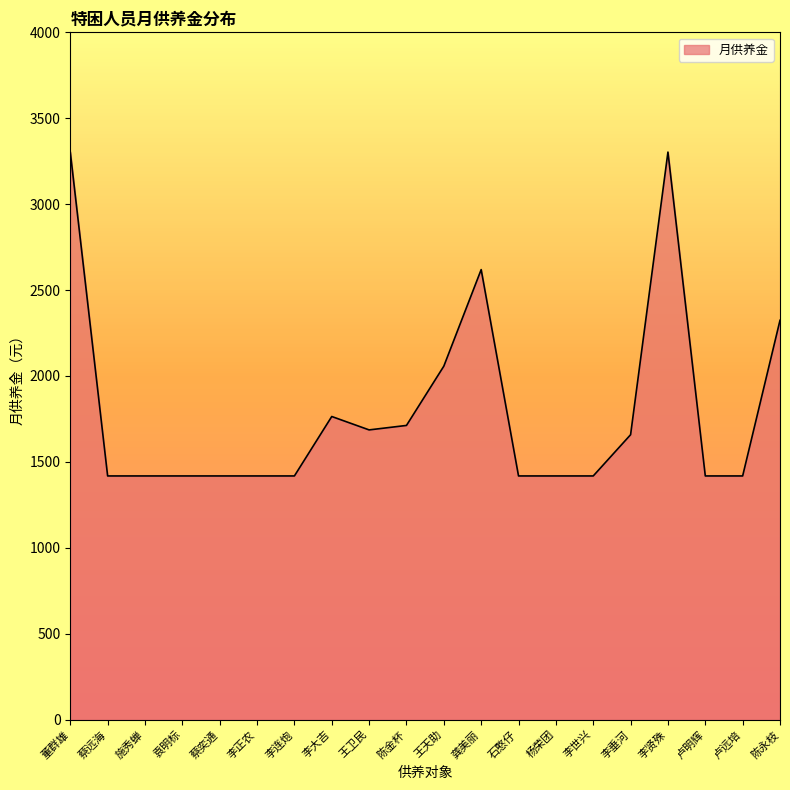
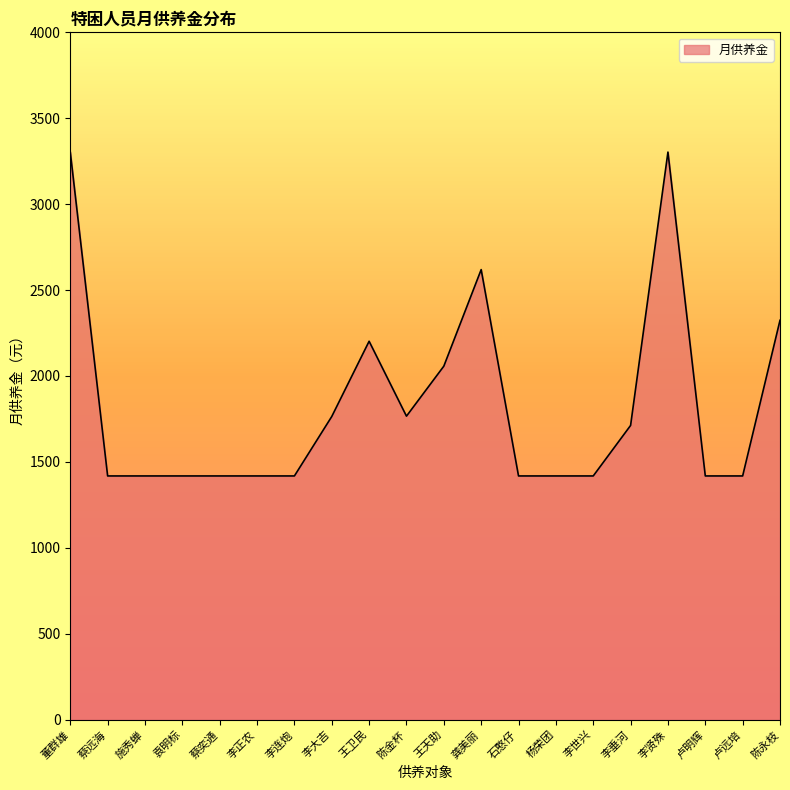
  {
    "董群雄": 3300,
    "蔡远海": 1420,
    "施秀蝉": 1420,
    "袁明标": 1420,
    "蔡奕通": 1420,
    "李正农": 1420,
    "李连炮": 1420,
    "李大吉": 1760,
-   "王卫民": 1690,
-   "陈金杯": 1710,
+   "王卫民": 2200,
+   "陈金杯": 1770,
    "王天助": 2060,
    "龚美丽": 2620,
    "石憨仔": 1420,
    "杨荣团": 1420,
    "李世兴": 1420,
-   "李垂河": 1660,
+   "李垂河": 1710,
    "李贤殊": 3300,
    "卢明辉": 1420,
    "卢远培": 1420,
    "陈永枝": 2320
  }
